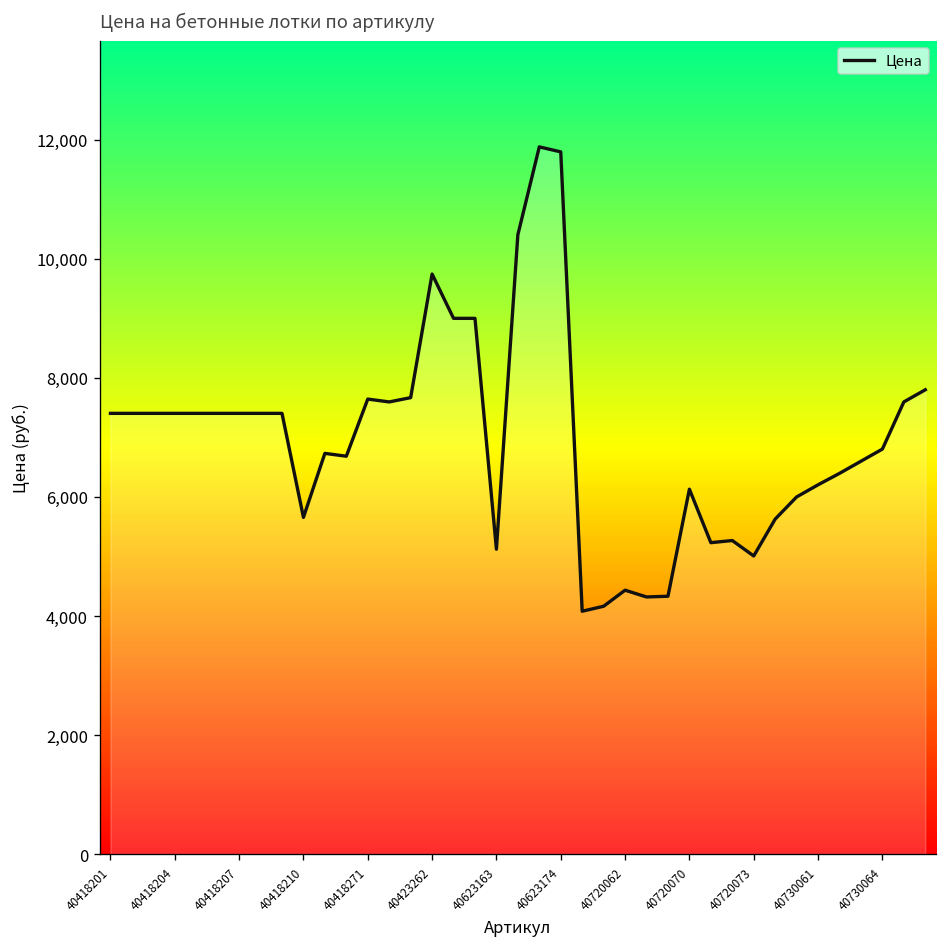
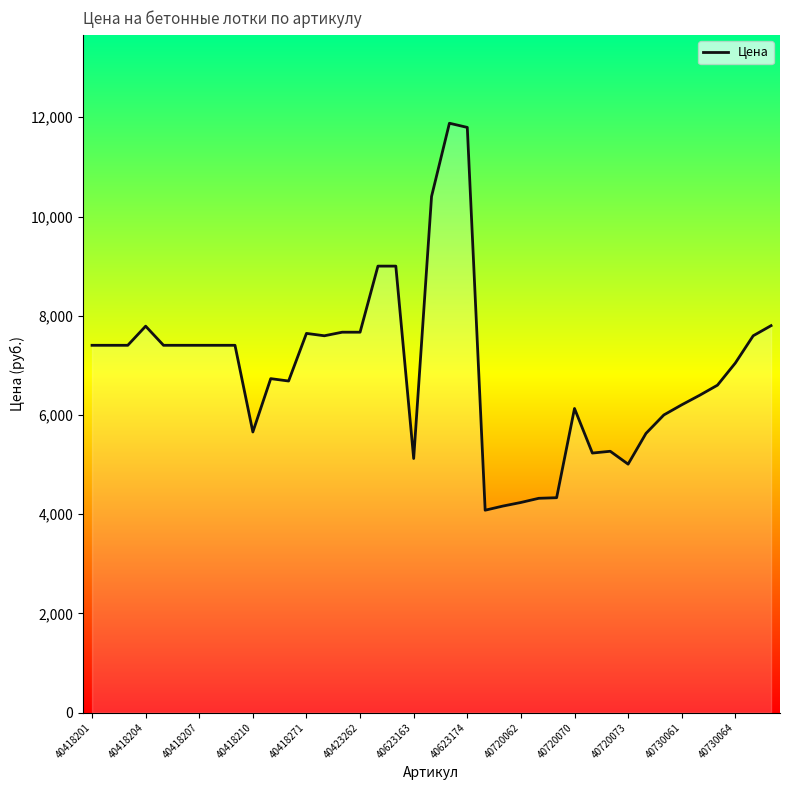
  {
    "40418201": "7,400",
-   "40418204": "7,400",
+   "40418204": "7,800",
    "40418207": "7,400",
    "40418210": "5,700",
    "40418271": "7,600",
-   "40423262": "9,700",
+   "40423262": "7,700",
    "40623163": "5,100",
    "40623174": "11,800",
-   "40720062": "4,400",
+   "40720062": "4,200",
    "40720070": "6,100",
    "40720073": "5,000",
    "40730061": "6,200",
-   "40730064": "6,800"
+   "40730064": "7,000"
  }
